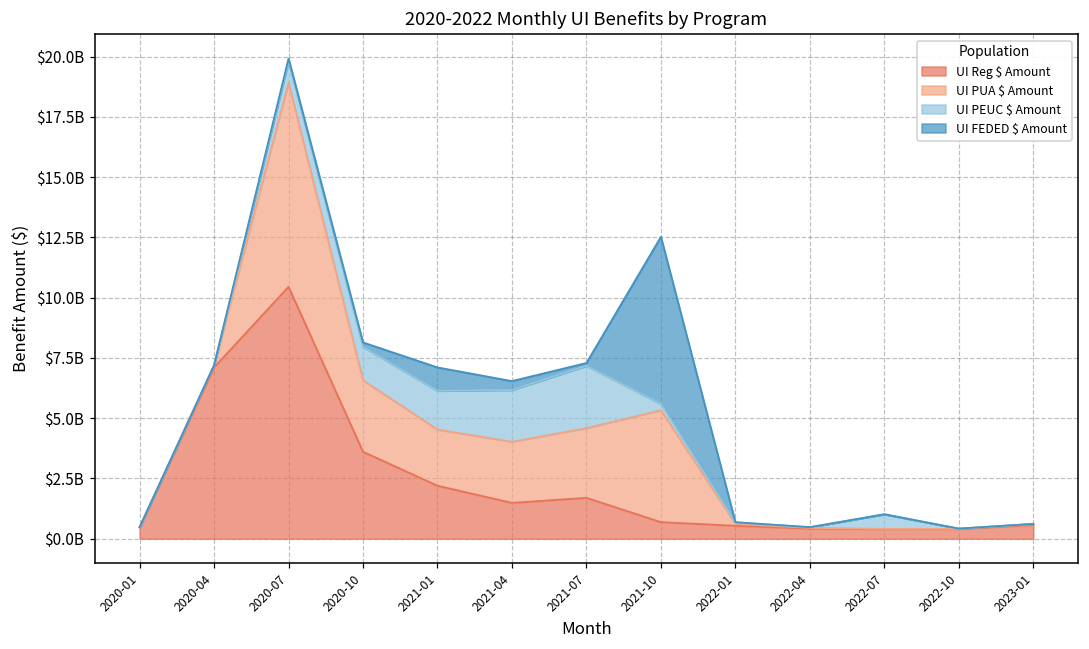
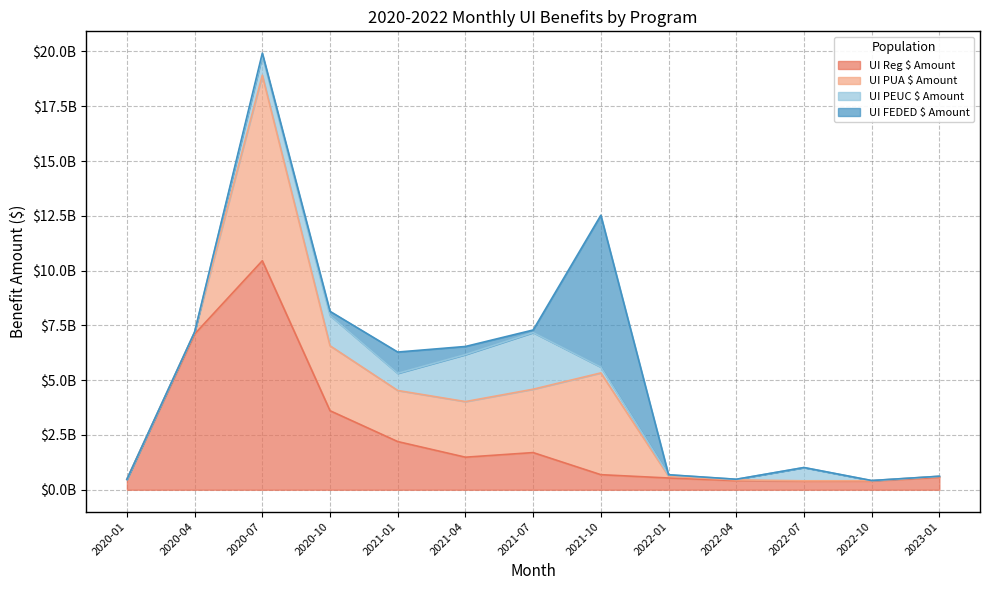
  {
    "UI Reg $ Amount": {
      "2020-07": "$10500000000",
      "2020-10": "$3600000000",
      "2021-01": "$2200000000",
      "2021-04": "$1500000000",
      "2021-07": "$1700000000",
      "2021-10": "$700000000"
    },
    "UI PUA $ Amount": {
      "2020-07": "$8500000000",
      "2020-10": "$3000000000",
      "2021-01": "$2300000000",
      "2021-04": "$2500000000",
      "2021-07": "$2900000000",
      "2021-10": "$4600000000"
    },
    "UI PEUC $ Amount": {
      "2020-10": "$1400000000",
-     "2021-01": "$1600000000",
+     "2021-01": "$800000000",
      "2021-04": "$2100000000",
      "2021-10": "$300000000"
    },
    "UI FEDED $ Amount": {
      "2020-10": "$200000000",
      "2021-01": "$1000000000",
      "2021-04": "$400000000",
      "2021-10": "$6900000000"
    }
  }
